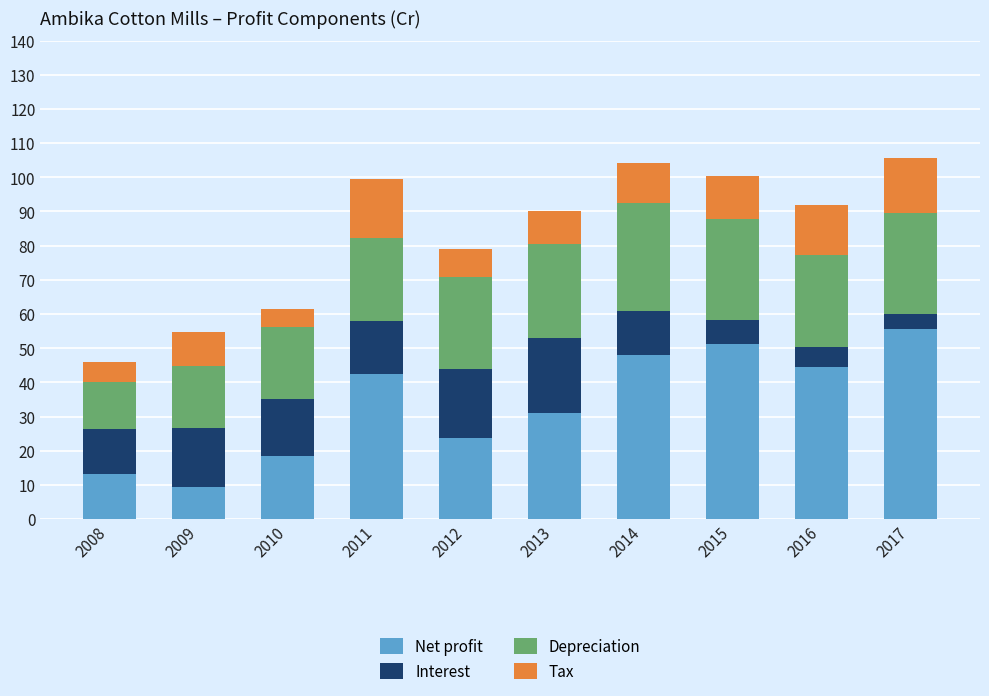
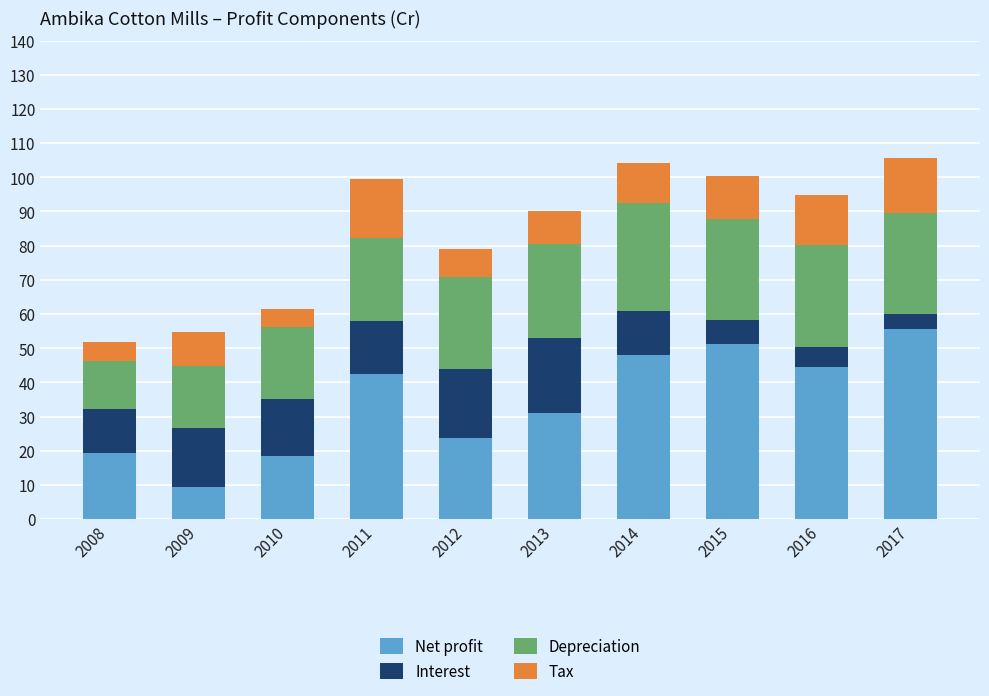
  {
    "Net profit": {
-     "2008": 13,
+     "2008": 19,
      "2009": 9,
      "2010": 19,
      "2011": 42,
      "2012": 24,
      "2013": 31,
      "2014": 48,
      "2015": 51,
      "2016": 44,
      "2017": 56
    },
    "Interest": {
      "2008": 13,
      "2009": 17,
      "2010": 17,
      "2011": 15,
      "2012": 20,
      "2013": 22,
      "2014": 13,
      "2015": 7,
      "2016": 6,
      "2017": 4
    },
    "Depreciation": {
      "2008": 14,
      "2009": 18,
      "2010": 21,
      "2011": 24,
      "2012": 27,
      "2013": 27,
      "2014": 32,
      "2015": 29,
-     "2016": 27,
+     "2016": 30,
      "2017": 29
    },
    "Tax": {
      "2008": 6,
      "2009": 10,
      "2010": 5,
      "2011": 17,
      "2012": 8,
      "2013": 10,
      "2014": 12,
      "2015": 13,
      "2016": 15,
      "2017": 16
    }
  }
